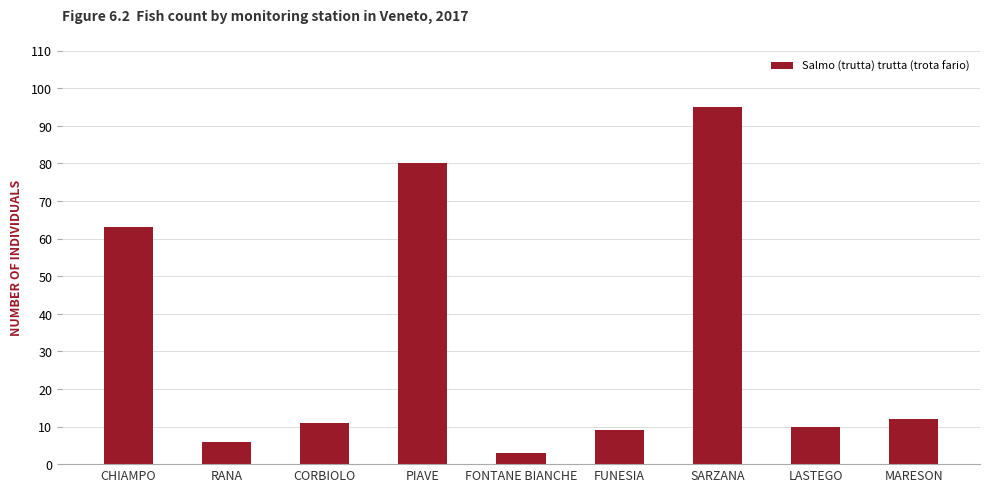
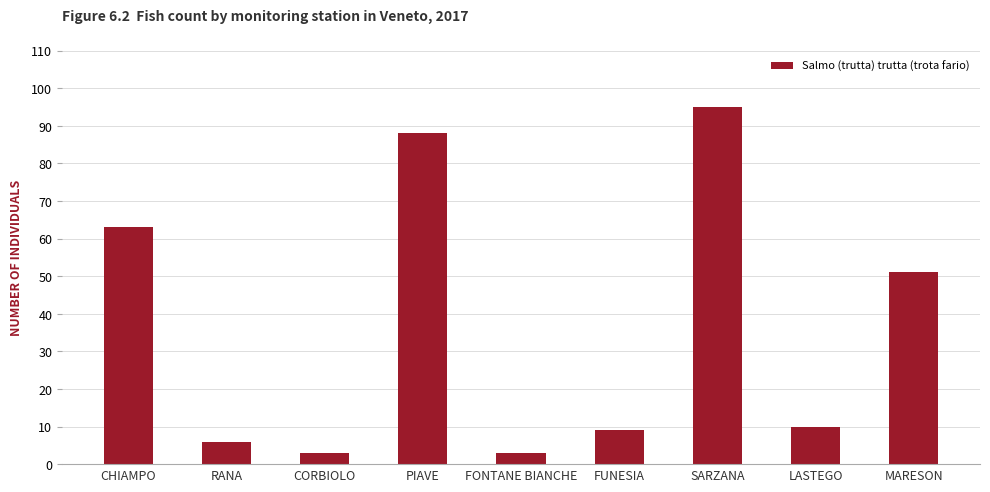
  {
    "CHIAMPO": 63,
    "RANA": 6,
-   "CORBIOLO": 11,
-   "PIAVE": 80,
+   "CORBIOLO": 3,
+   "PIAVE": 88,
    "FONTANE BIANCHE": 3,
    "FUNESIA": 9,
    "SARZANA": 95,
    "LASTEGO": 10,
-   "MARESON": 12
+   "MARESON": 51
  }
